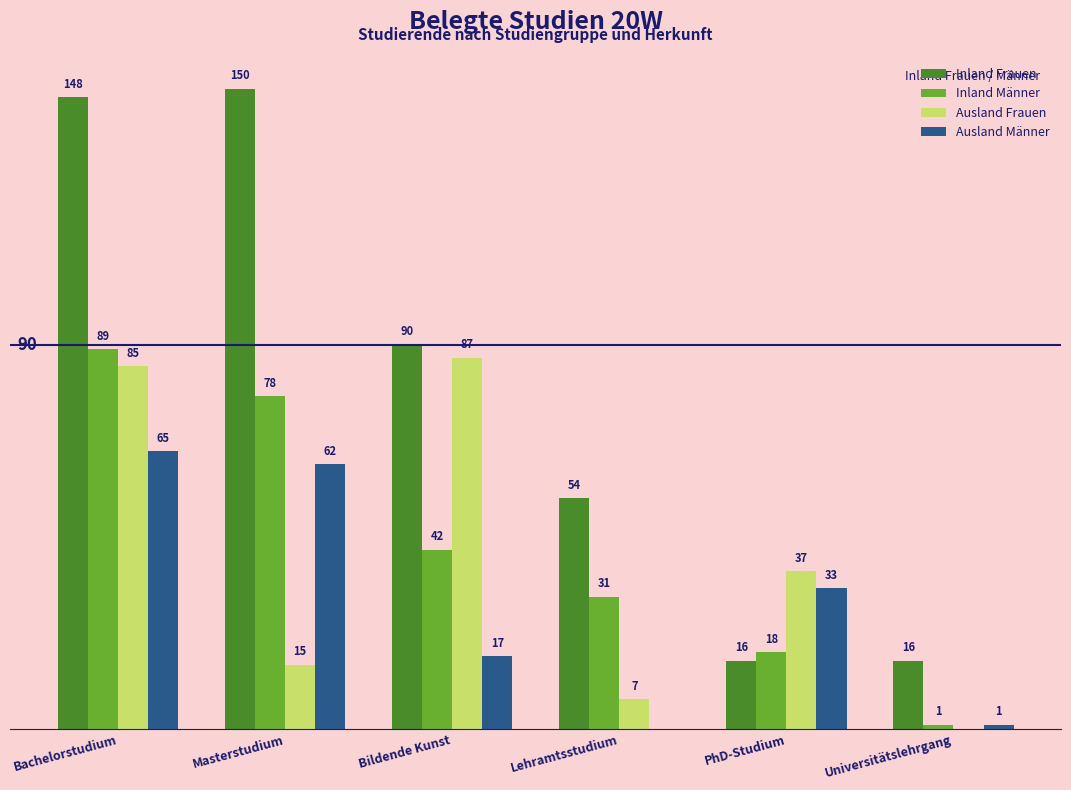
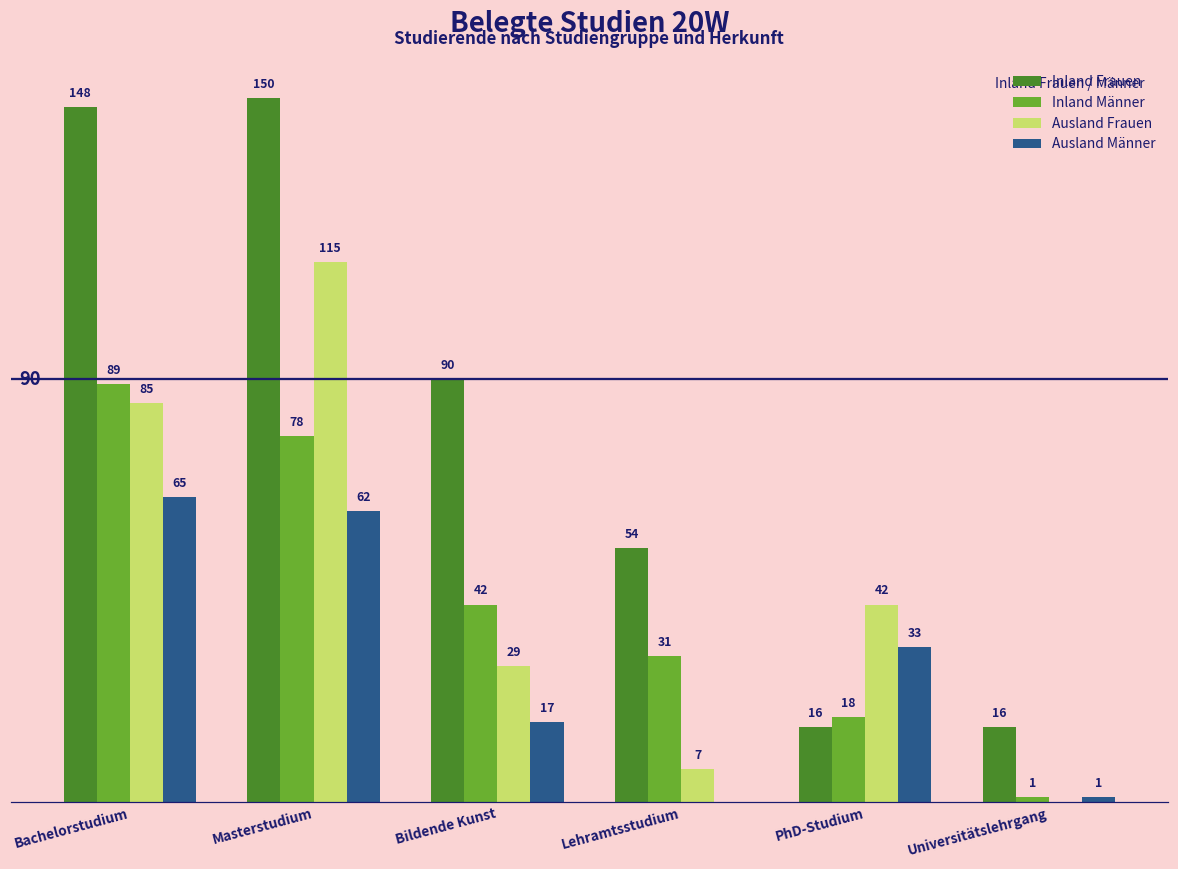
  {
    "Ausland Frauen": {
      "Bachelorstudium": 85,
-     "Masterstudium": 15,
-     "Bildende Kunst": 87,
+     "Masterstudium": 115,
+     "Bildende Kunst": 29,
      "Lehramtsstudium": 7,
-     "PhD-Studium": 37
+     "PhD-Studium": 42
    },
    "Ausland Männer": {
      "Bachelorstudium": 65,
      "Masterstudium": 62,
      "Bildende Kunst": 17,
      "PhD-Studium": 33,
      "Universitätslehrgang": 1
    }
  }
